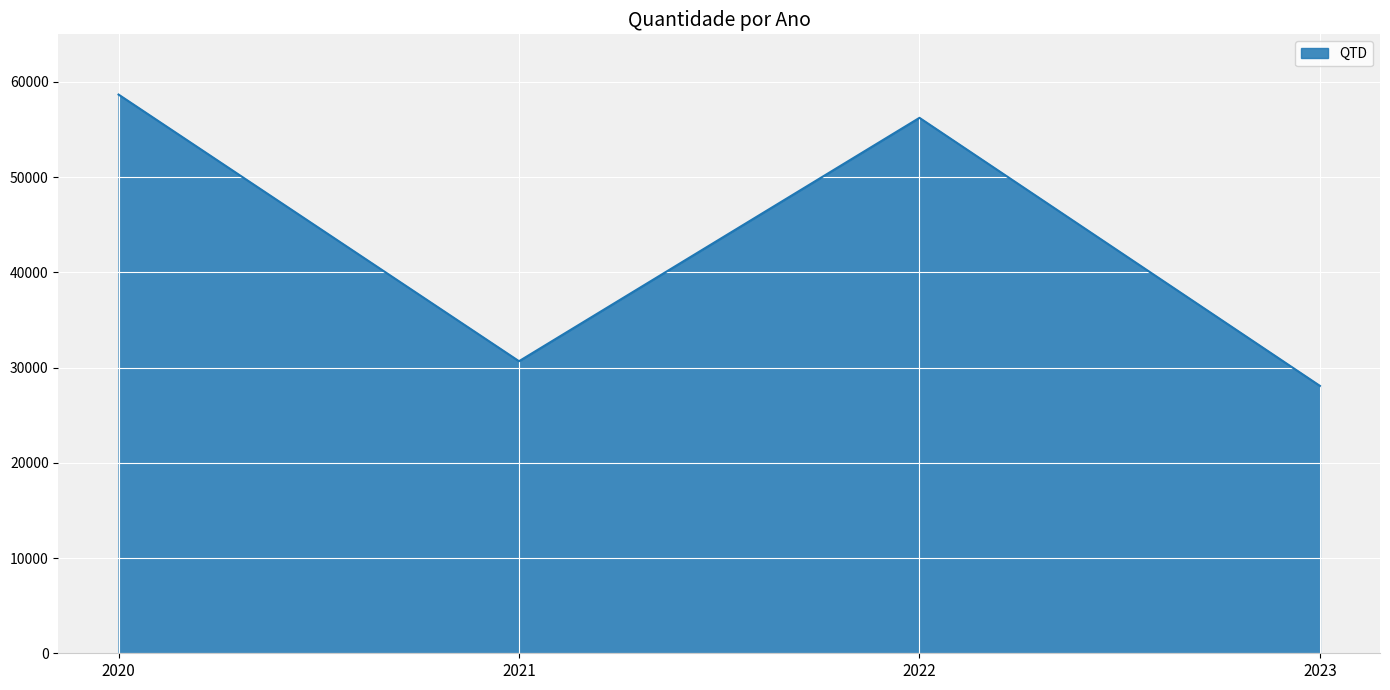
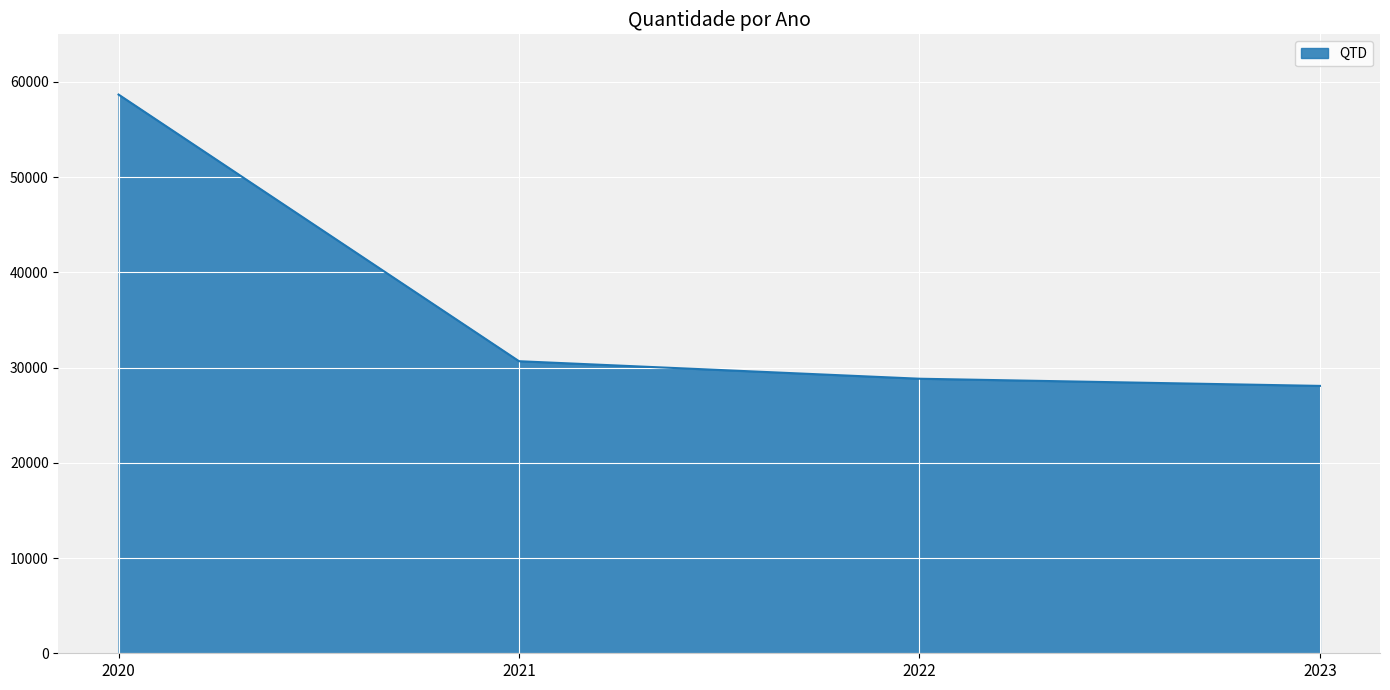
  {
    "2020": 59000,
    "2021": 31000,
-   "2022": 56000,
+   "2022": 29000,
    "2023": 28000
  }
